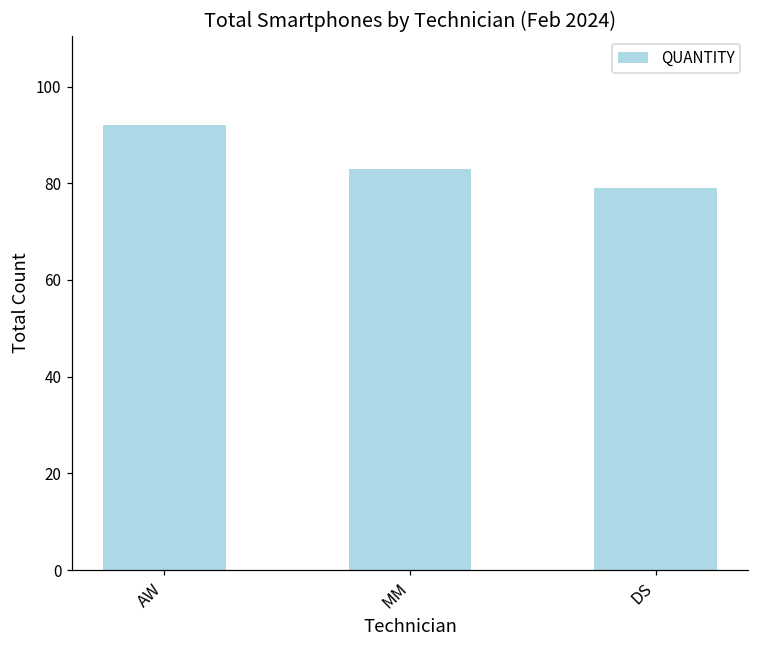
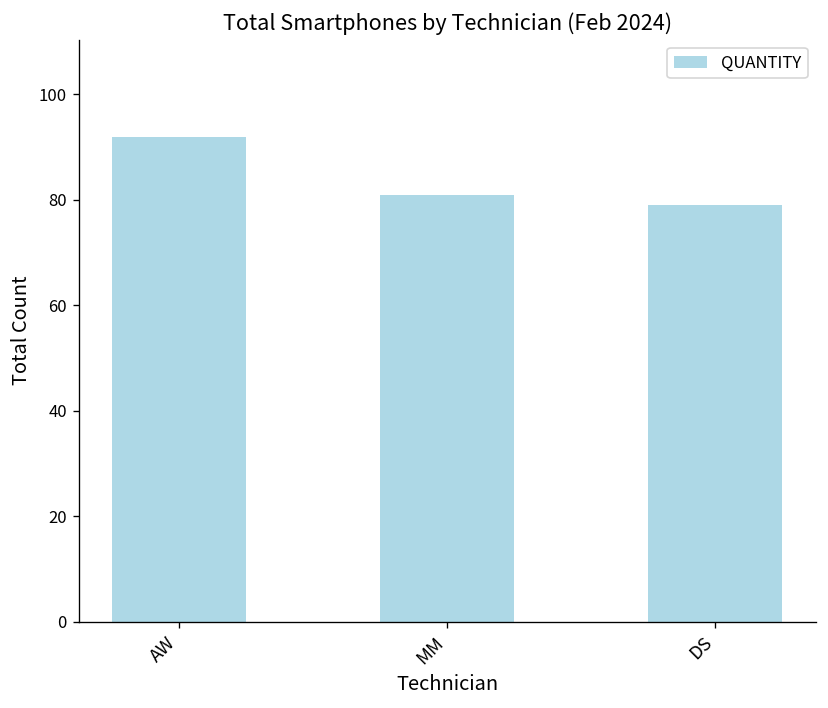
  {
    "AW": 92,
-   "MM": 83,
+   "MM": 81,
    "DS": 79
  }
